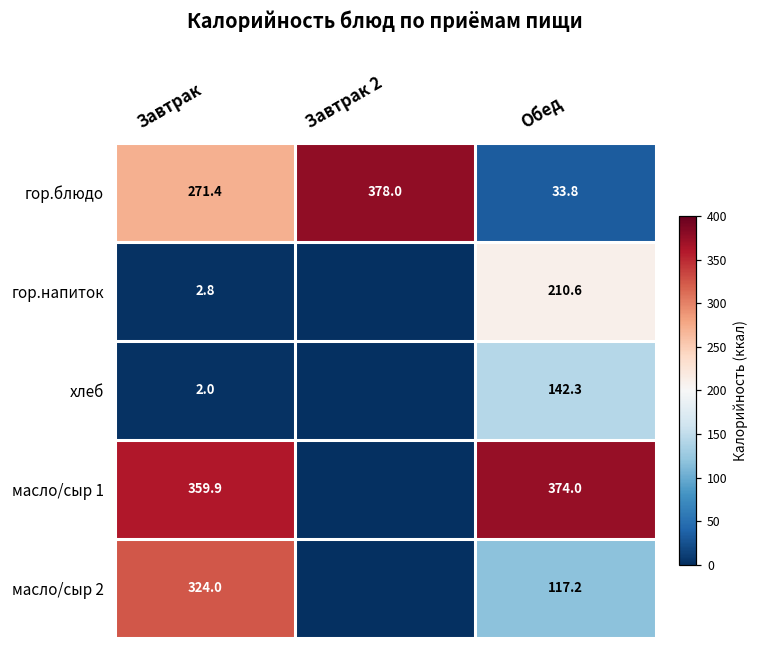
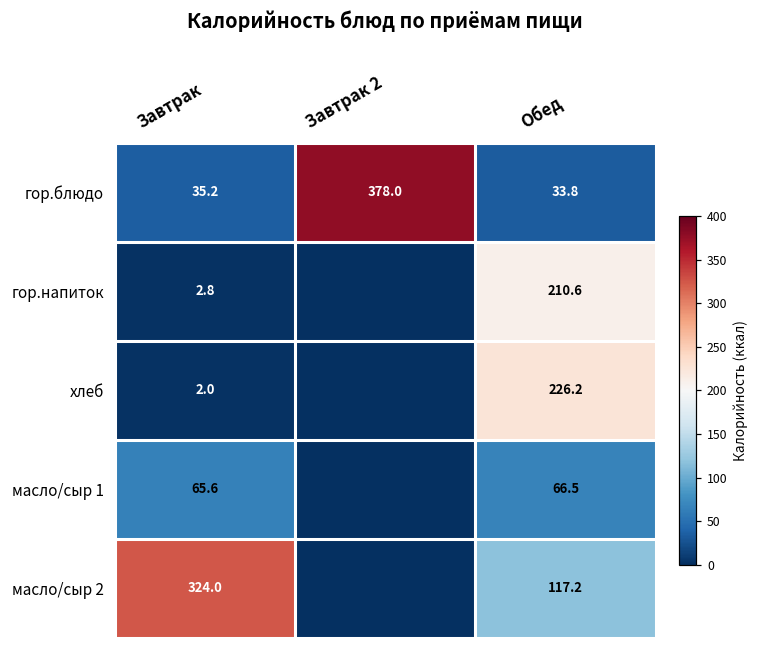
  {
    "гор.блюдо": {
-     "Завтрак": 271.4,
+     "Завтрак": 35.2,
      "Завтрак 2": 378.0,
      "Обед": 33.8
    },
    "гор.напиток": {
      "Завтрак": 2.8,
      "Обед": 210.6
    },
    "хлеб": {
      "Завтрак": 2.0,
-     "Обед": 142.3
+     "Обед": 226.2
    },
    "масло/сыр 1": {
-     "Завтрак": 359.9,
-     "Обед": 374.0
+     "Завтрак": 65.6,
+     "Обед": 66.5
    },
    "масло/сыр 2": {
      "Завтрак": 324.0,
      "Обед": 117.2
    }
  }
